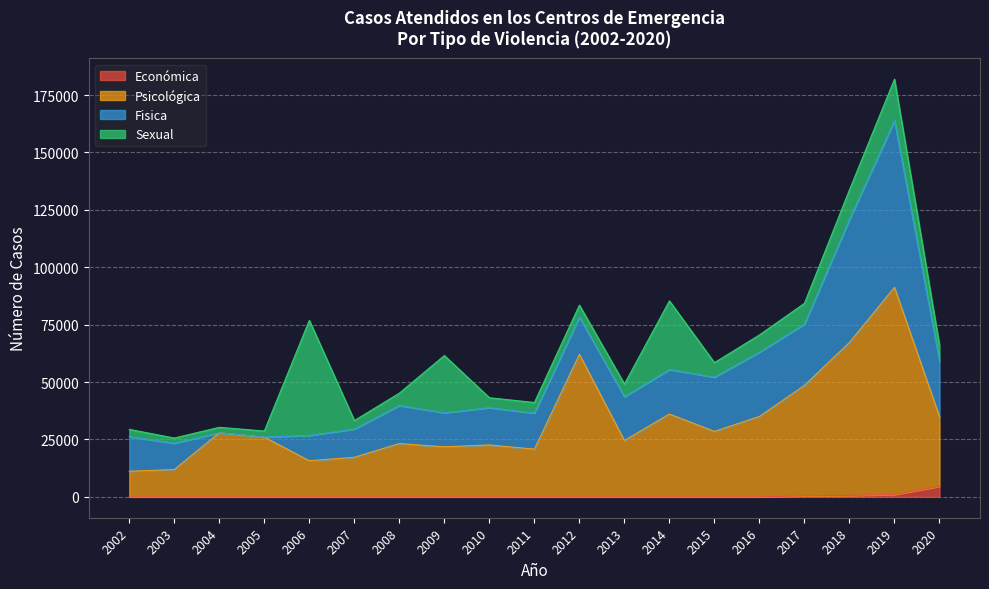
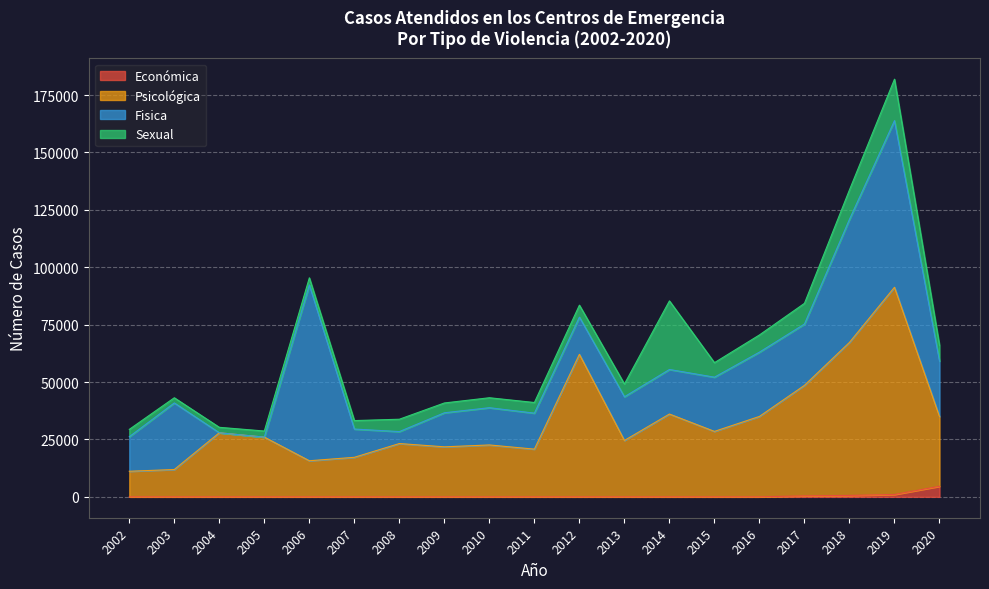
  {
    "Económica": {
      "2002": 0,
      "2003": 0,
      "2004": 0,
      "2005": 0,
      "2006": 0,
      "2007": 0,
      "2008": 0,
      "2009": 0,
      "2010": 0,
      "2011": 0,
      "2012": 0,
      "2013": 0,
      "2014": 0,
      "2015": 0,
      "2016": 0,
      "2017": 0,
      "2018": 1000,
      "2019": 1000,
      "2020": 5000
    },
    "Psicológica": {
      "2002": 11000,
      "2003": 12000,
      "2006": 16000,
      "2007": 17000,
      "2008": 23000,
      "2009": 22000,
      "2010": 23000,
      "2011": 21000,
      "2012": 62000,
      "2013": 25000,
      "2014": 36000,
      "2015": 28000,
      "2016": 35000,
      "2017": 48000,
      "2018": 67000,
      "2019": 90000,
      "2020": 30000
    },
    "Fisica": {
      "2002": 15000,
-     "2003": 11000,
-     "2006": 11000,
+     "2003": 29000,
+     "2006": 77000,
      "2007": 12000,
-     "2008": 17000,
+     "2008": 5000,
      "2009": 15000,
      "2010": 16000,
      "2011": 16000,
      "2012": 16000,
      "2013": 19000,
      "2014": 19000,
      "2015": 24000,
      "2016": 28000,
      "2017": 27000,
      "2018": 54000,
      "2019": 73000,
      "2020": 24000
    },
    "Sexual": {
      "2002": 3000,
      "2003": 2000,
      "2004": 2000,
      "2005": 3000,
-     "2006": 50000,
+     "2006": 3000,
      "2007": 4000,
      "2008": 5000,
-     "2009": 25000,
+     "2009": 4000,
      "2010": 4000,
      "2011": 5000,
      "2012": 5000,
      "2013": 6000,
      "2014": 30000,
      "2015": 6000,
      "2016": 7000,
      "2017": 9000,
      "2018": 13000,
      "2019": 18000,
      "2020": 7000
    }
  }
